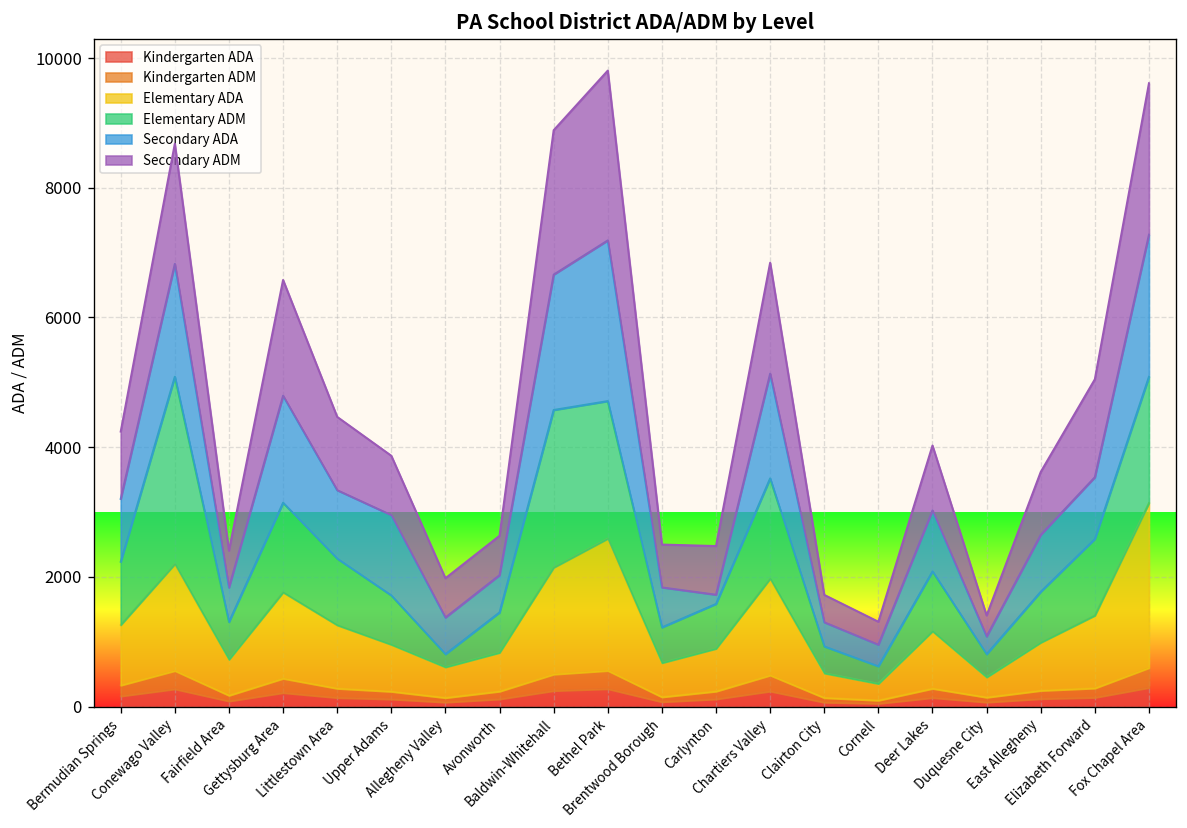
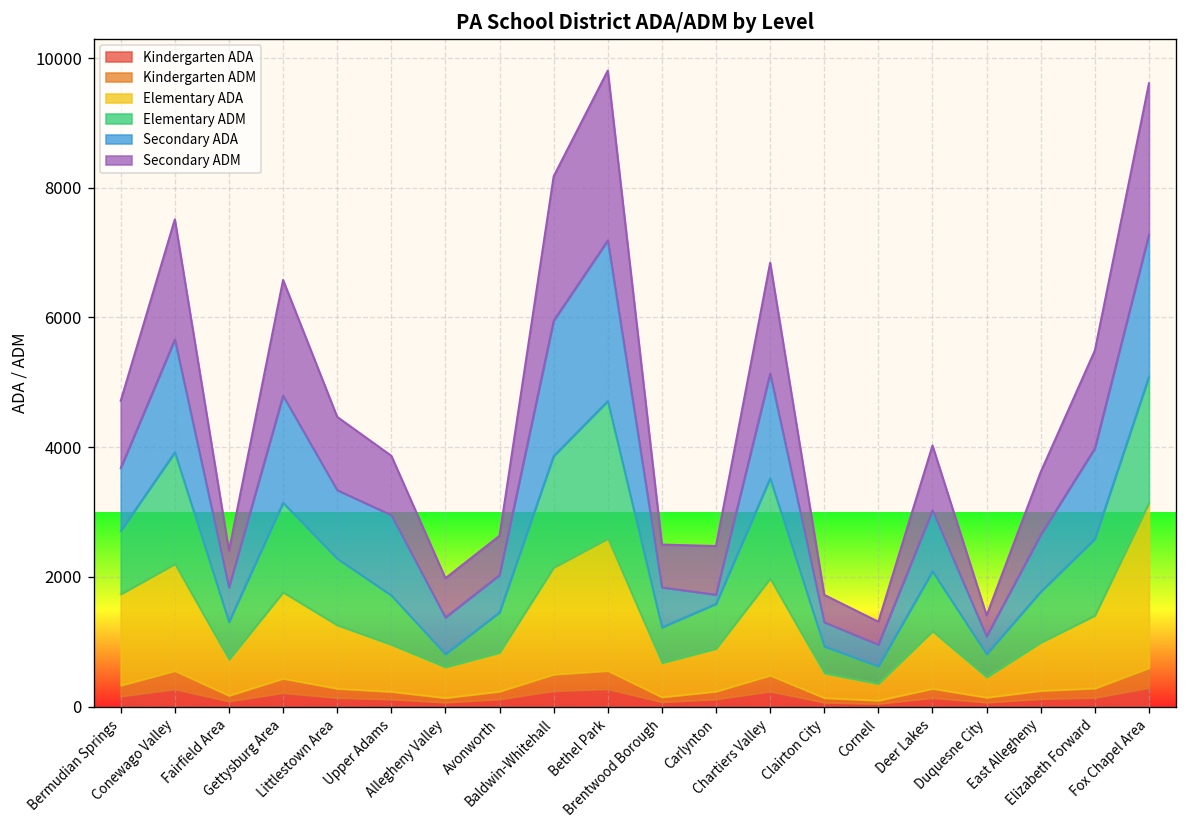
  {
    "Elementary ADA": {
-     "Bermudian Springs": 900,
+     "Bermudian Springs": 1400,
      "Conewago Valley": 1600,
      "Fairfield Area": 600,
      "Gettysburg Area": 1300,
      "Littlestown Area": 1000,
      "Upper Adams": 700,
      "Allegheny Valley": 500,
      "Avonworth": 600,
      "Baldwin-Whitehall": 1600,
      "Bethel Park": 2000,
      "Brentwood Borough": 500,
      "Carlynton": 700,
      "Chartiers Valley": 1500,
      "Clairton City": 400,
      "Cornell": 300,
      "Deer Lakes": 900,
      "Duquesne City": 300,
      "East Allegheny": 700,
      "Elizabeth Forward": 1100,
      "Fox Chapel Area": 2500
    },
    "Elementary ADM": {
      "Bermudian Springs": 1000,
-     "Conewago Valley": 2900,
+     "Conewago Valley": 1700,
      "Fairfield Area": 600,
      "Gettysburg Area": 1400,
      "Littlestown Area": 1000,
      "Upper Adams": 800,
      "Allegheny Valley": 200,
      "Avonworth": 600,
-     "Baldwin-Whitehall": 2400,
+     "Baldwin-Whitehall": 1700,
      "Bethel Park": 2100,
      "Brentwood Borough": 500,
      "Carlynton": 700,
      "Chartiers Valley": 1500,
      "Clairton City": 400,
      "Cornell": 300,
      "Deer Lakes": 900,
      "Duquesne City": 400,
      "East Allegheny": 800,
      "Elizabeth Forward": 1200,
      "Fox Chapel Area": 1900
    },
    "Secondary ADA": {
      "Bermudian Springs": 1000,
      "Conewago Valley": 1700,
      "Fairfield Area": 500,
      "Gettysburg Area": 1700,
      "Littlestown Area": 1100,
      "Upper Adams": 1200,
      "Allegheny Valley": 600,
      "Avonworth": 600,
      "Baldwin-Whitehall": 2100,
      "Bethel Park": 2500,
      "Brentwood Borough": 600,
      "Carlynton": 100,
      "Chartiers Valley": 1600,
      "Clairton City": 400,
      "Cornell": 300,
      "Deer Lakes": 900,
      "Duquesne City": 300,
      "East Allegheny": 900,
-     "Elizabeth Forward": 1000,
+     "Elizabeth Forward": 1400,
      "Fox Chapel Area": 2200
    },
    "Secondary ADM": {
      "Bermudian Springs": 1000,
      "Fairfield Area": 600,
      "Gettysburg Area": 1800,
      "Littlestown Area": 1100,
      "Upper Adams": 900,
      "Allegheny Valley": 600,
      "Avonworth": 600,
      "Baldwin-Whitehall": 2200,
      "Bethel Park": 2600,
      "Brentwood Borough": 700,
      "Carlynton": 800,
      "Chartiers Valley": 1700,
      "Clairton City": 400,
      "Cornell": 400,
      "Deer Lakes": 1000,
      "Duquesne City": 300,
      "East Allegheny": 1000,
      "Elizabeth Forward": 1500,
      "Fox Chapel Area": 2300
    }
  }
